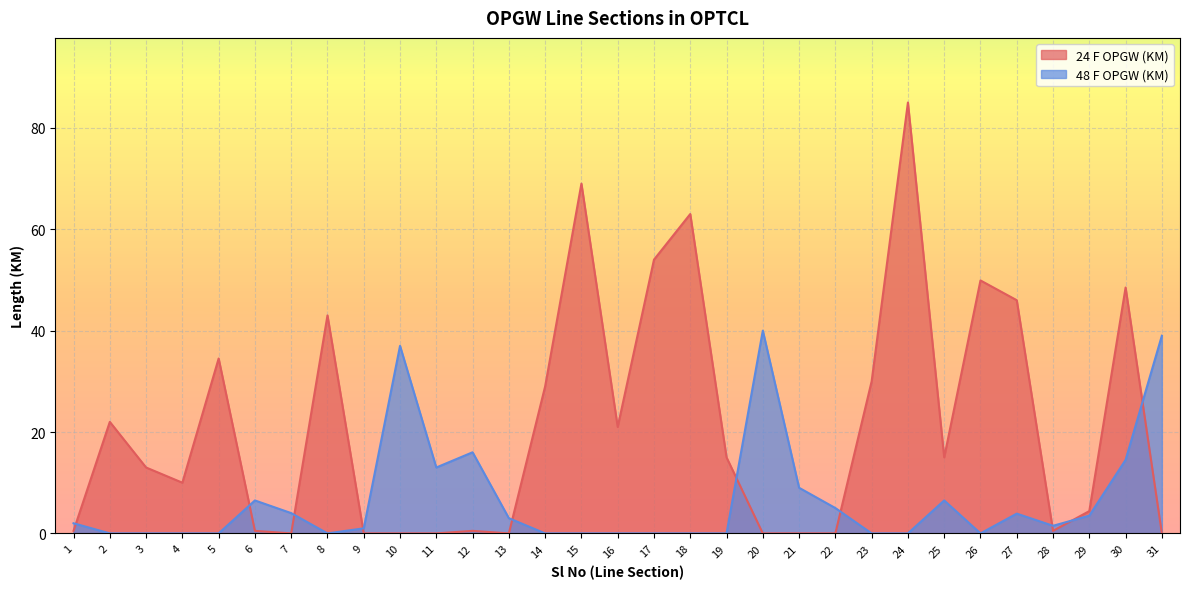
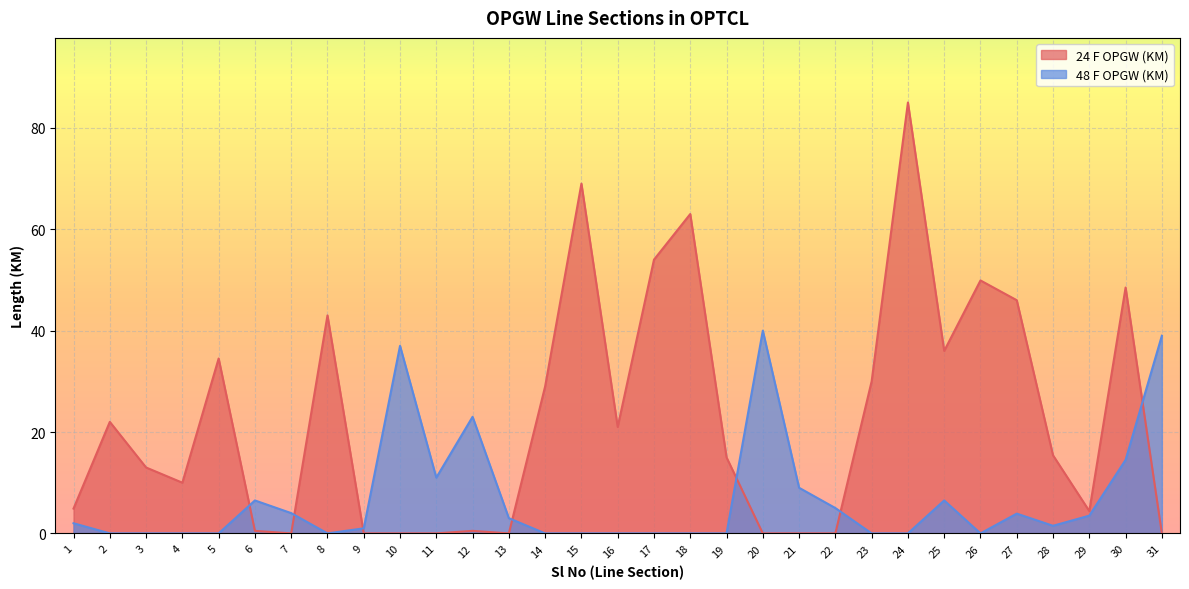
  {
    "24 F OPGW (KM)": {
-     "1": 1,
+     "1": 5,
      "2": 22,
      "3": 13,
      "4": 10,
      "5": 35,
      "6": 1,
      "7": 0,
      "8": 43,
      "9": 0,
      "10": 0,
      "11": 0,
      "12": 1,
      "13": 0,
      "14": 29,
      "15": 69,
      "16": 21,
      "17": 54,
      "18": 63,
      "19": 15,
      "20": 0,
      "21": 0,
      "22": 0,
      "23": 30,
      "24": 85,
-     "25": 15,
+     "25": 36,
      "26": 50,
      "27": 46,
-     "28": 1,
+     "28": 15,
      "29": 4,
      "30": 49,
      "31": 0
    },
    "48 F OPGW (KM)": {
      "1": 2,
      "2": 0,
      "3": 0,
      "4": 0,
      "5": 0,
      "6": 7,
      "7": 4,
      "8": 0,
      "9": 1,
      "10": 37,
-     "11": 13,
-     "12": 16,
+     "11": 11,
+     "12": 23,
      "13": 3,
      "14": 0,
      "15": 0,
      "16": 0,
      "17": 0,
      "18": 0,
      "19": 0,
      "20": 40,
      "21": 9,
      "22": 5,
      "23": 0,
      "24": 0,
      "25": 7,
      "26": 0,
      "27": 4,
      "28": 2,
      "29": 4,
      "30": 15,
      "31": 39
    }
  }
